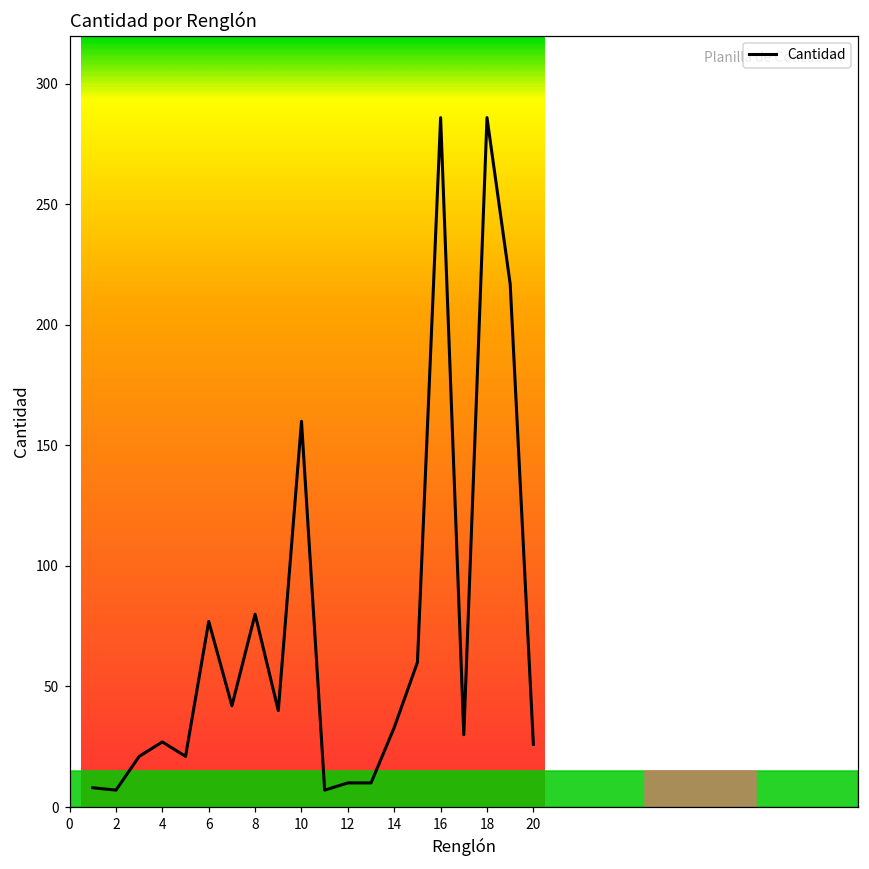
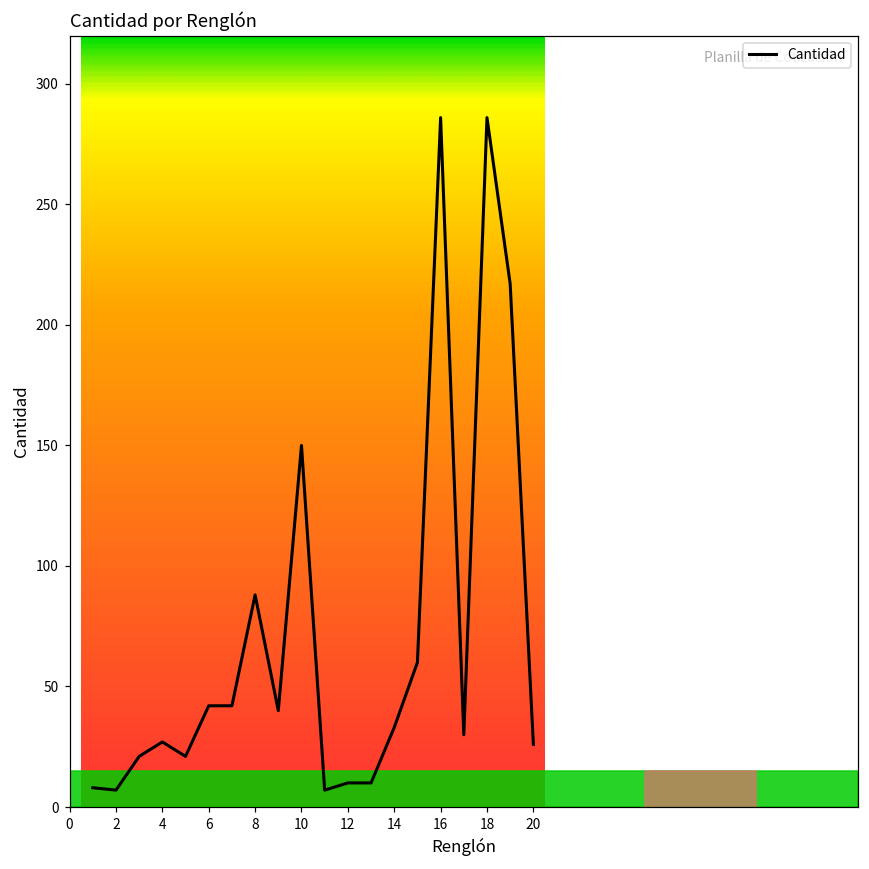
  {
    "4": 27,
-   "6": 77,
-   "8": 80,
-   "10": 160,
+   "6": 42,
+   "8": 88,
+   "10": 150,
    "14": 33,
    "16": 286,
    "18": 286,
    "20": 26
  }
